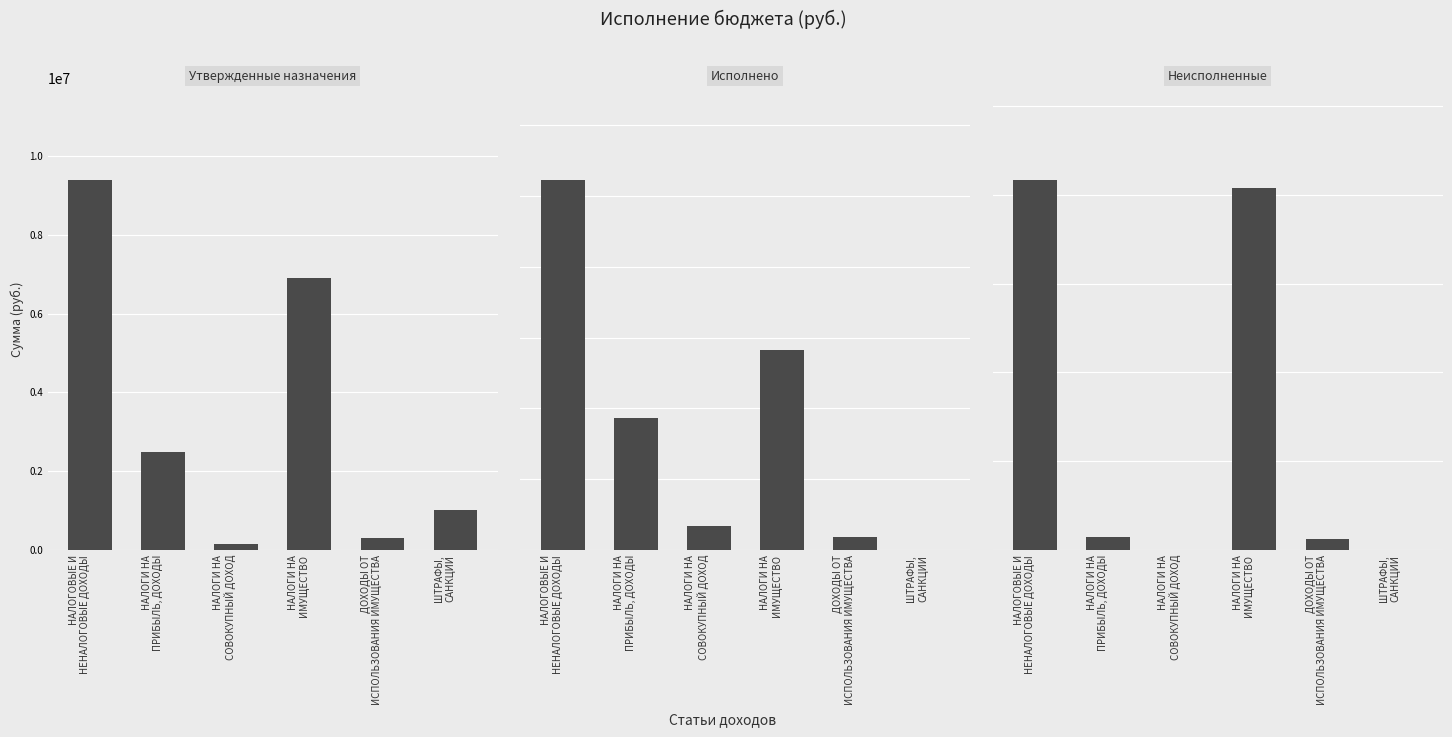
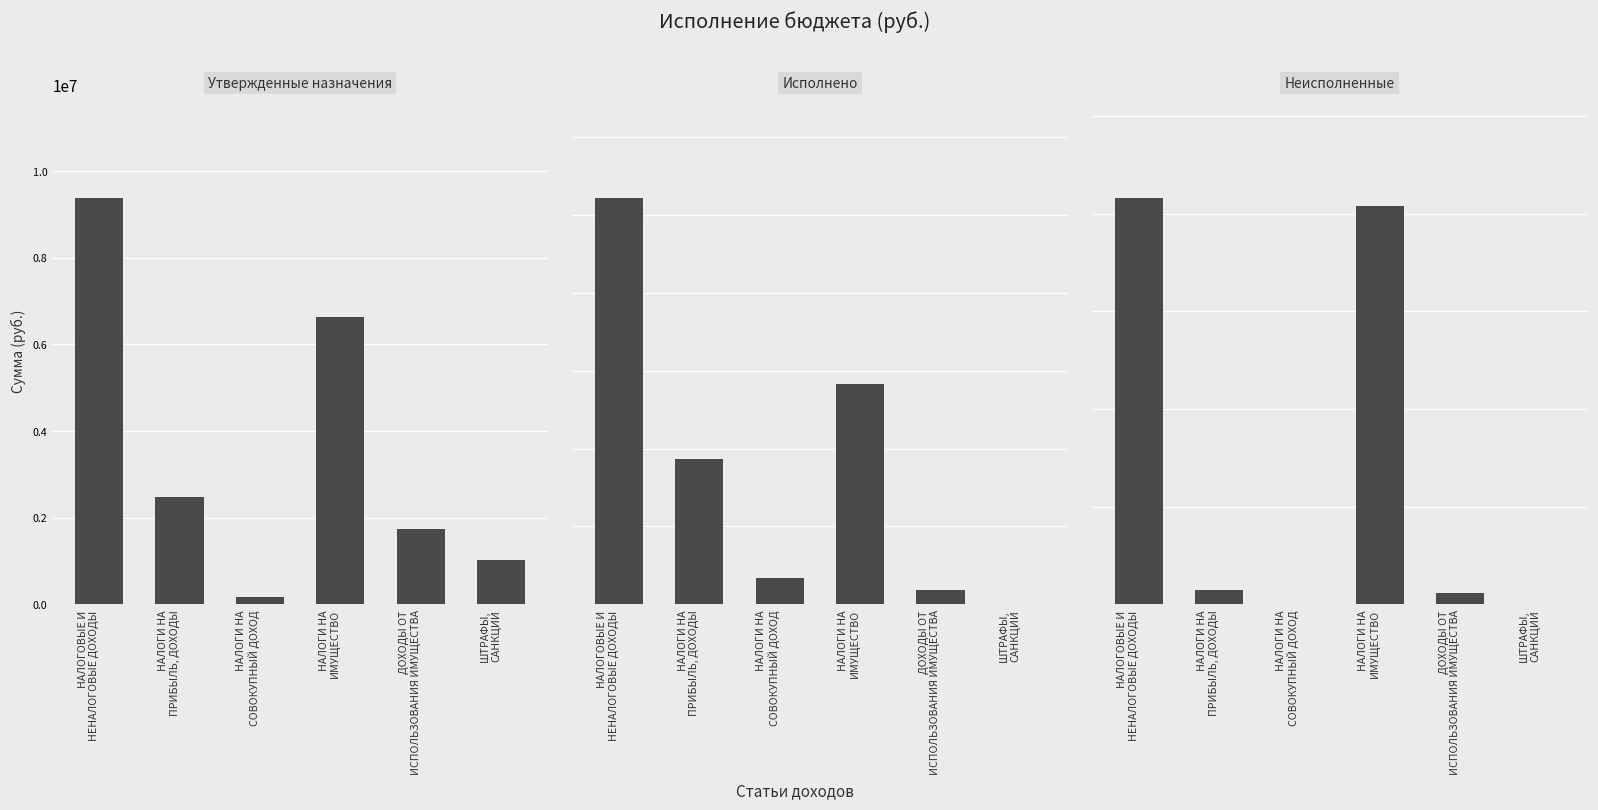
  {
    "Утвержденные назначения": {
      "НАЛОГОВЫЕ И НЕНАЛОГОВЫЕ ДОХОДЫ": 9400000,
      "НАЛОГИ НА ПРИБЫЛЬ, ДОХОДЫ": 2500000,
      "НАЛОГИ НА СОВОКУПНЫЙ ДОХОД": 200000,
-     "НАЛОГИ НА ИМУЩЕСТВО": 6900000,
-     "ДОХОДЫ ОТ ИСПОЛЬЗОВАНИЯ ИМУЩЕСТВА": 300000,
+     "НАЛОГИ НА ИМУЩЕСТВО": 6600000,
+     "ДОХОДЫ ОТ ИСПОЛЬЗОВАНИЯ ИМУЩЕСТВА": 1700000,
      "ШТРАФЫ, САНКЦИИ": 1000000
    }
  }
